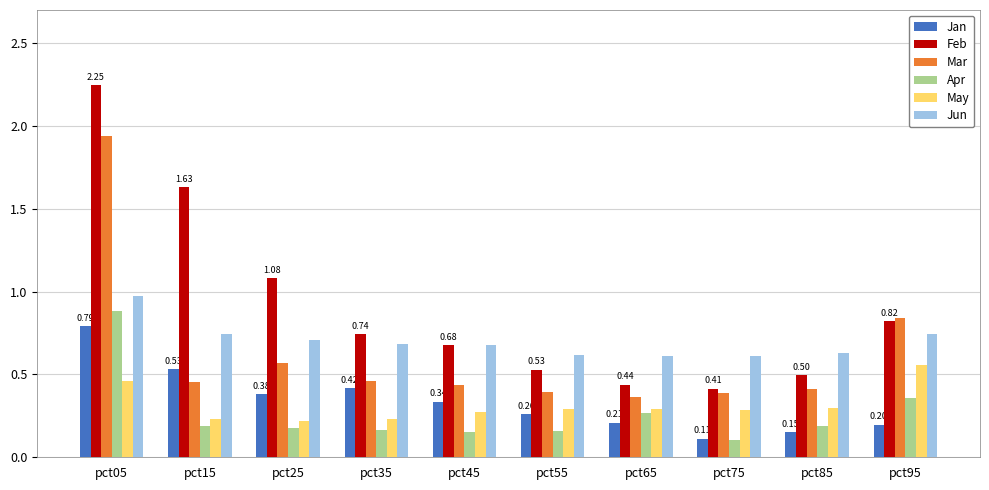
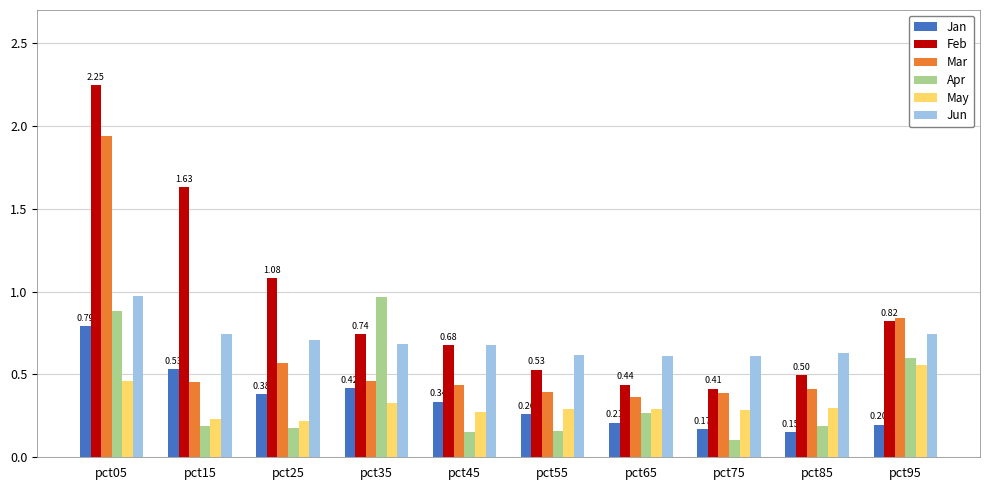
  {
    "Jan": {
      "pct05": 0.79,
      "pct15": 0.53,
      "pct25": 0.38,
      "pct35": 0.42,
      "pct45": 0.34,
      "pct55": 0.26,
      "pct65": 0.21,
-     "pct75": 0.11,
+     "pct75": 0.17,
      "pct85": 0.15,
      "pct95": 0.20
    },
    "Feb": {
      "pct05": 2.25,
      "pct15": 1.63,
      "pct25": 1.08,
      "pct35": 0.74,
      "pct45": 0.68,
      "pct55": 0.53,
      "pct65": 0.44,
      "pct75": 0.41,
      "pct85": 0.50,
      "pct95": 0.82
    },
    "Mar": {
      "pct05": 1.94,
      "pct15": 0.46,
      "pct25": 0.57,
      "pct35": 0.46,
      "pct45": 0.44,
      "pct55": 0.40,
      "pct65": 0.36,
      "pct75": 0.39,
      "pct85": 0.41
    },
    "Apr": {
      "pct05": 0.88,
      "pct15": 0.19,
      "pct25": 0.18,
-     "pct35": 0.17,
+     "pct35": 0.97,
      "pct45": 0.16,
      "pct55": 0.16,
      "pct65": 0.27,
      "pct85": 0.19,
-     "pct95": 0.36
+     "pct95": 0.60
    },
    "May": {
      "pct05": 0.46,
      "pct15": 0.23,
      "pct25": 0.22,
-     "pct35": 0.23,
+     "pct35": 0.33,
      "pct45": 0.27,
      "pct55": 0.29,
      "pct65": 0.29,
      "pct75": 0.28,
      "pct85": 0.30,
      "pct95": 0.56
    },
    "Jun": {
      "pct05": 0.97,
      "pct15": 0.74,
      "pct25": 0.71,
      "pct35": 0.69,
      "pct45": 0.68,
      "pct55": 0.62,
      "pct65": 0.61,
      "pct75": 0.61,
      "pct85": 0.63,
      "pct95": 0.74
    }
  }
